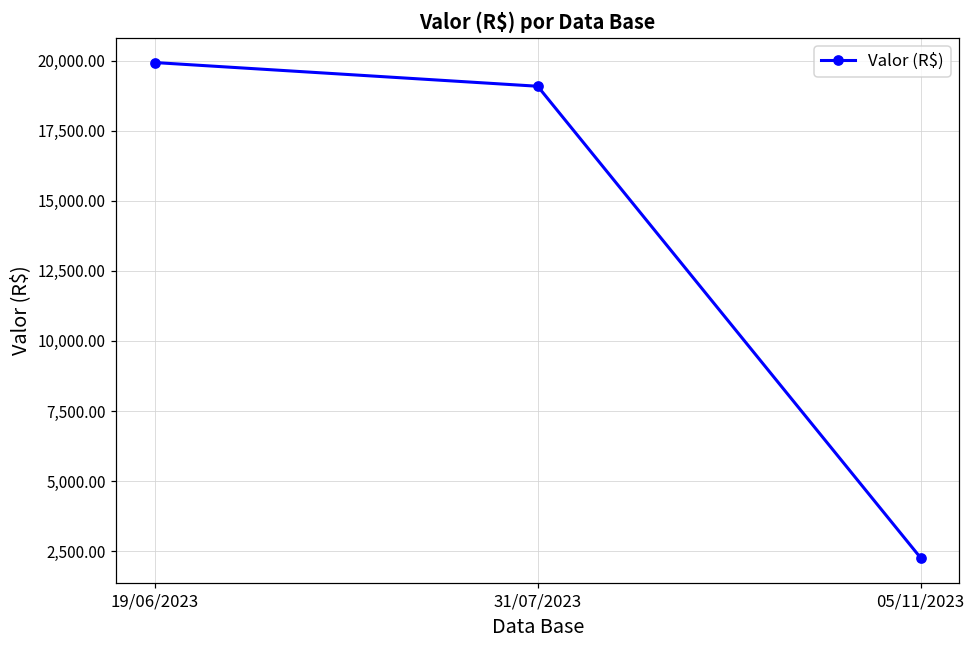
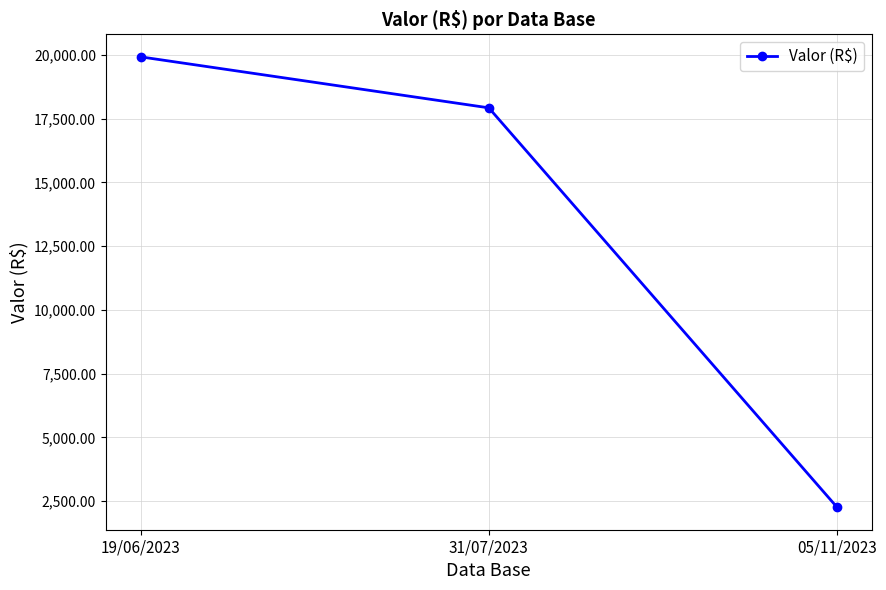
  {
    "19/06/2023": "19,900",
-   "31/07/2023": "19,100",
+   "31/07/2023": "17,900",
    "05/11/2023": "2,300"
  }
